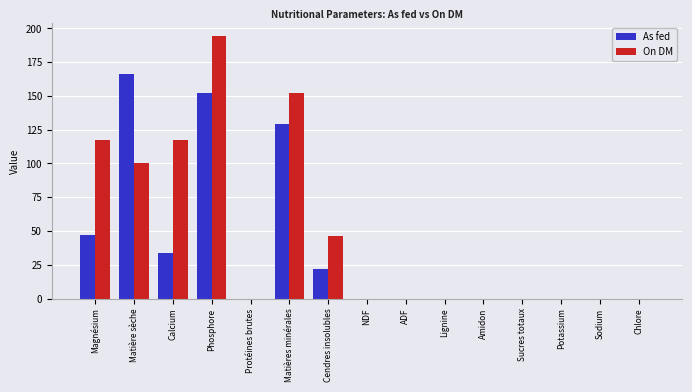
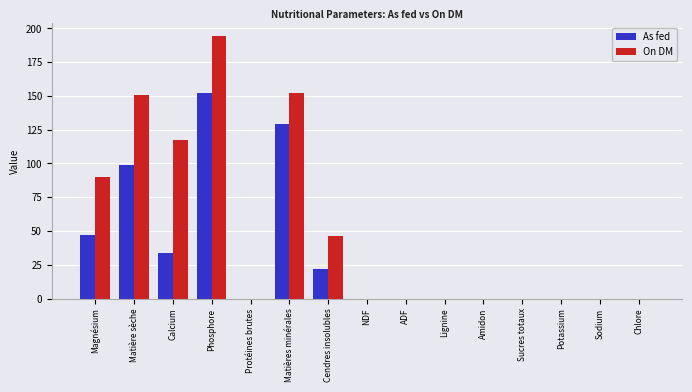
  {
    "As fed": {
      "Magnésium": 47,
-     "Matière sèche": 166,
+     "Matière sèche": 99,
      "Calcium": 34,
      "Phosphore": 152,
      "Protéines brutes": 0,
      "Matières minérales": 129,
      "Cendres insolubles": 22,
      "NDF": 0,
      "ADF": 0,
      "Lignine": 0,
      "Amidon": 0,
      "Sucres totaux": 0,
      "Potassium": 0,
      "Sodium": 0,
      "Chlore": 0
    },
    "On DM": {
-     "Magnésium": 117,
-     "Matière sèche": 100,
+     "Magnésium": 90,
+     "Matière sèche": 151,
      "Calcium": 117,
      "Phosphore": 194,
      "Protéines brutes": 0,
      "Matières minérales": 152,
      "Cendres insolubles": 47,
      "NDF": 0,
      "ADF": 0,
      "Lignine": 0,
      "Amidon": 0,
      "Sucres totaux": 0,
      "Potassium": 0,
      "Sodium": 0,
      "Chlore": 0
    }
  }
